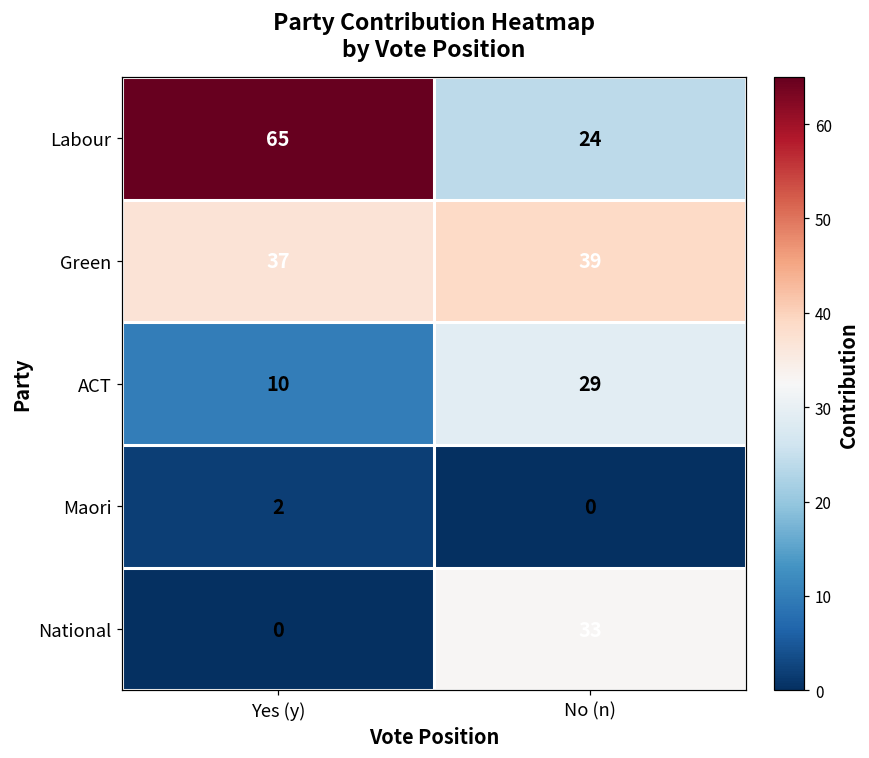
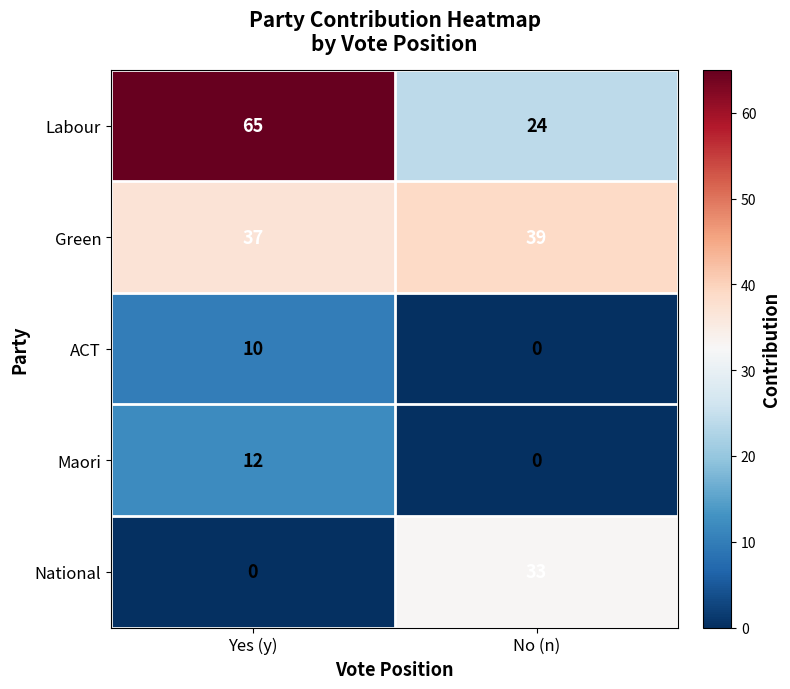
  {
    "Labour": {
      "Yes (y)": 65,
      "No (n)": 24
    },
    "Green": {
      "No (n)": 39
    },
    "ACT": {
      "Yes (y)": 10,
-     "No (n)": 29
+     "No (n)": 0
    },
    "Maori": {
-     "Yes (y)": 2,
+     "Yes (y)": 12,
      "No (n)": 0
    },
    "National": {
      "Yes (y)": 0
    }
  }
